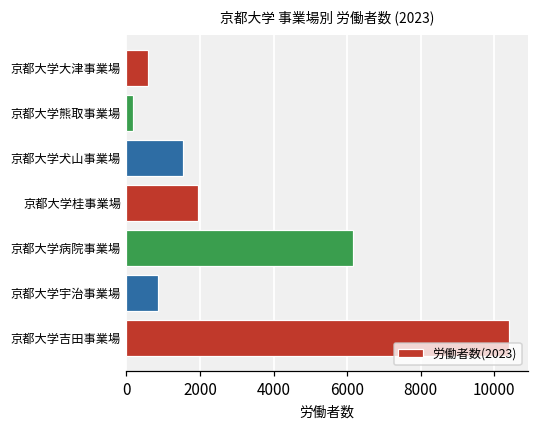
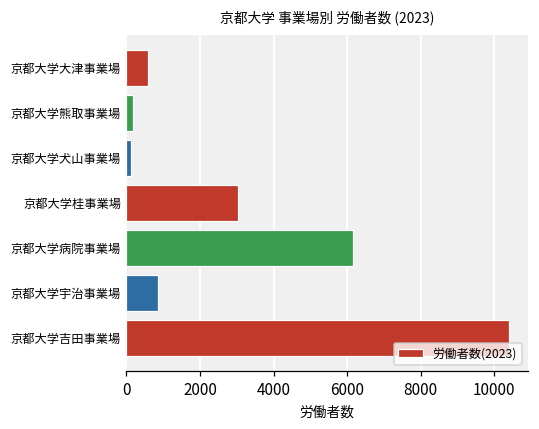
  {
    "京都大学大津事業場": 600,
    "京都大学熊取事業場": 200,
-   "京都大学犬山事業場": 1500,
-   "京都大学桂事業場": 1900,
+   "京都大学犬山事業場": 100,
+   "京都大学桂事業場": 3000,
    "京都大学病院事業場": 6200,
    "京都大学宇治事業場": 900,
    "京都大学吉田事業場": 10400
  }
